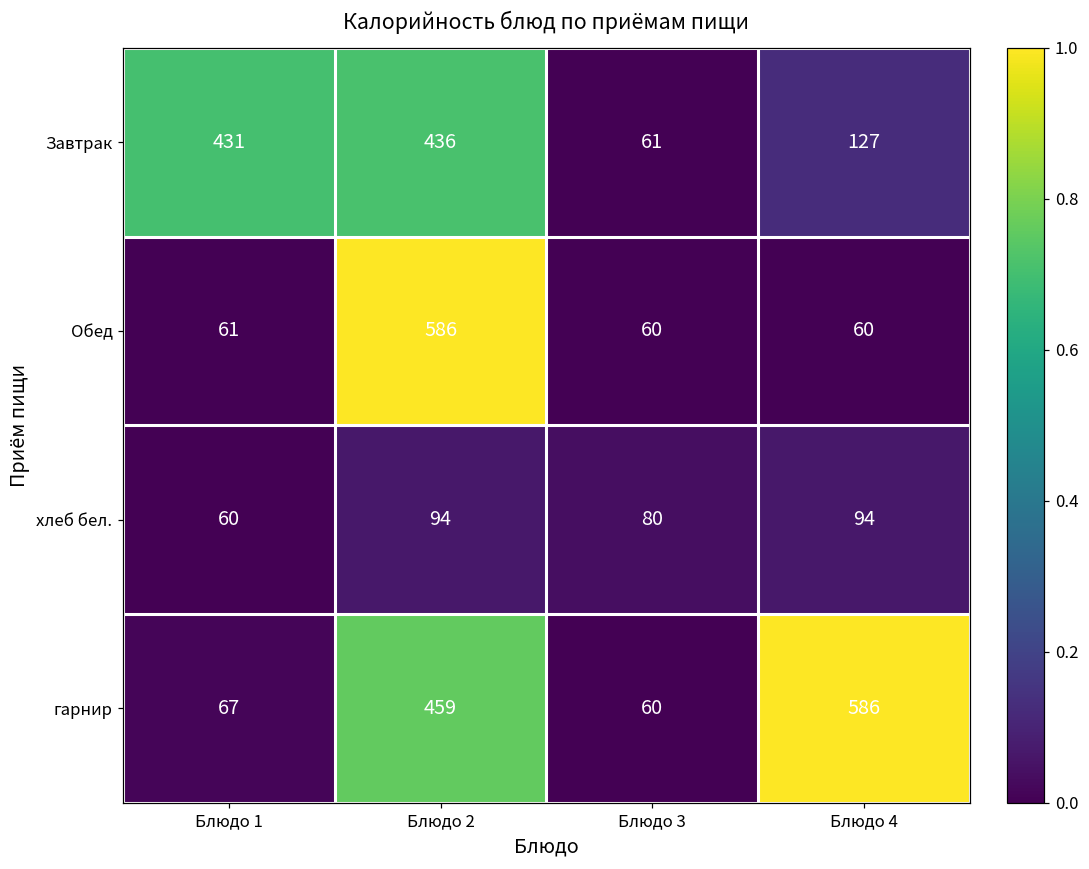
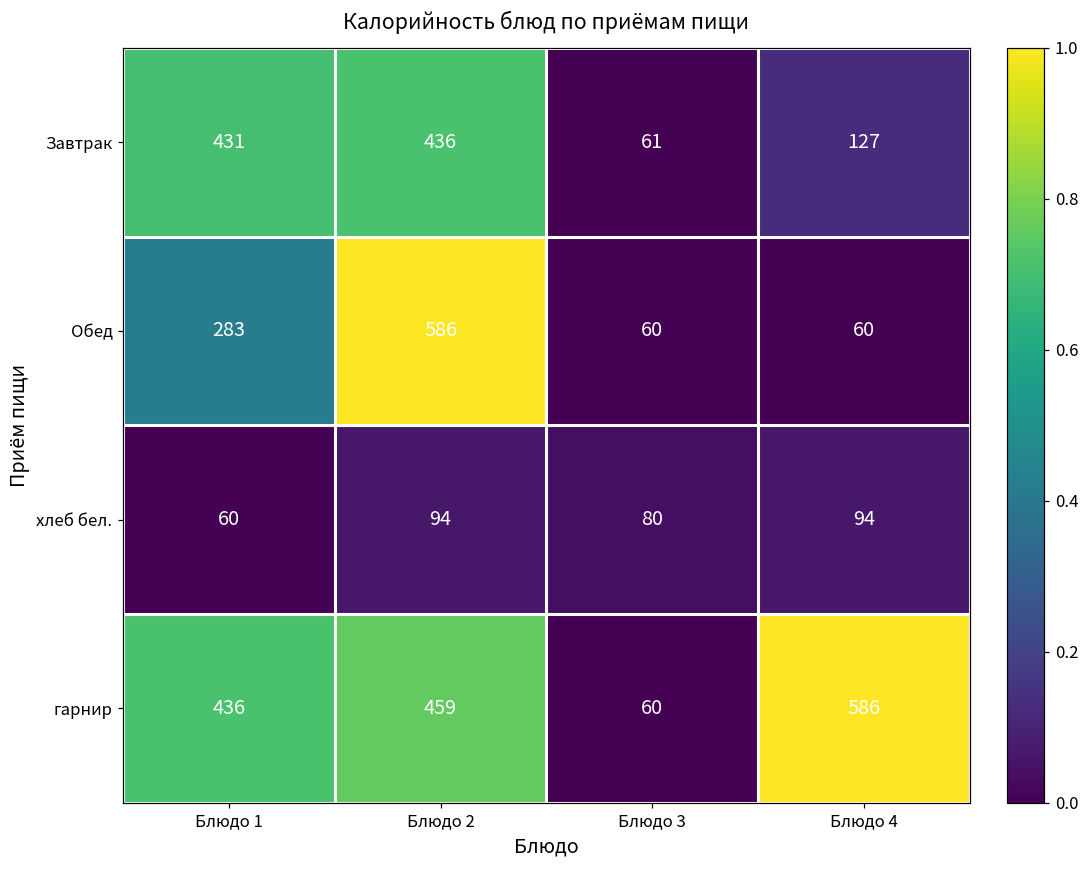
  {
    "Завтрак": {
      "Блюдо 1": 431,
      "Блюдо 2": 436,
      "Блюдо 3": 61,
      "Блюдо 4": 127
    },
    "Обед": {
-     "Блюдо 1": 61,
+     "Блюдо 1": 283,
      "Блюдо 2": 586,
      "Блюдо 3": 60,
      "Блюдо 4": 60
    },
    "хлеб бел.": {
      "Блюдо 1": 60,
      "Блюдо 2": 94,
      "Блюдо 3": 80,
      "Блюдо 4": 94
    },
    "гарнир": {
-     "Блюдо 1": 67,
+     "Блюдо 1": 436,
      "Блюдо 2": 459,
      "Блюдо 3": 60,
      "Блюдо 4": 586
    }
  }
